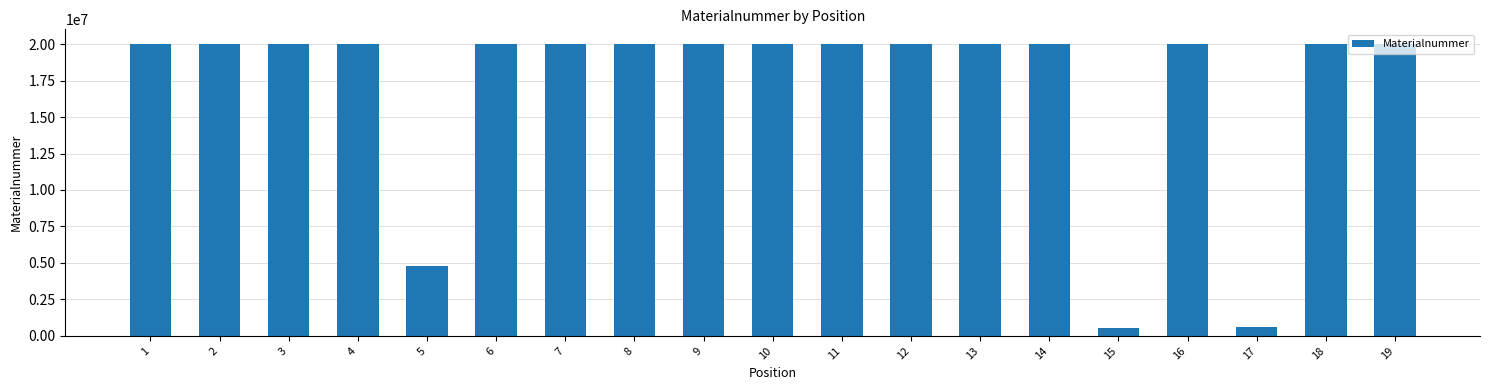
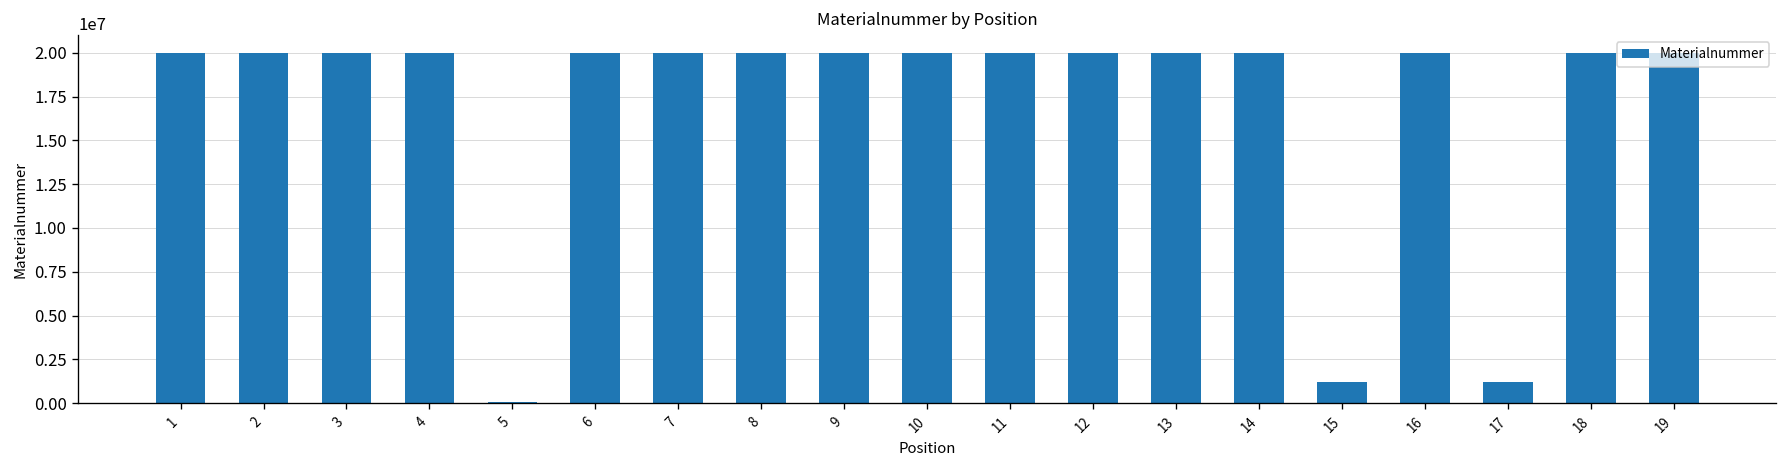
  {
    "1": 20000000,
    "2": 20000000,
    "3": 20000000,
    "4": 20000000,
-   "5": 4800000,
+   "5": 100000,
    "6": 20000000,
    "7": 20000000,
    "8": 20000000,
    "9": 20000000,
    "10": 20000000,
    "11": 20000000,
    "12": 20000000,
    "13": 20000000,
    "14": 20000000,
-   "15": 500000,
+   "15": 1200000,
    "16": 20000000,
-   "17": 600000,
+   "17": 1200000,
    "18": 20000000
  }
